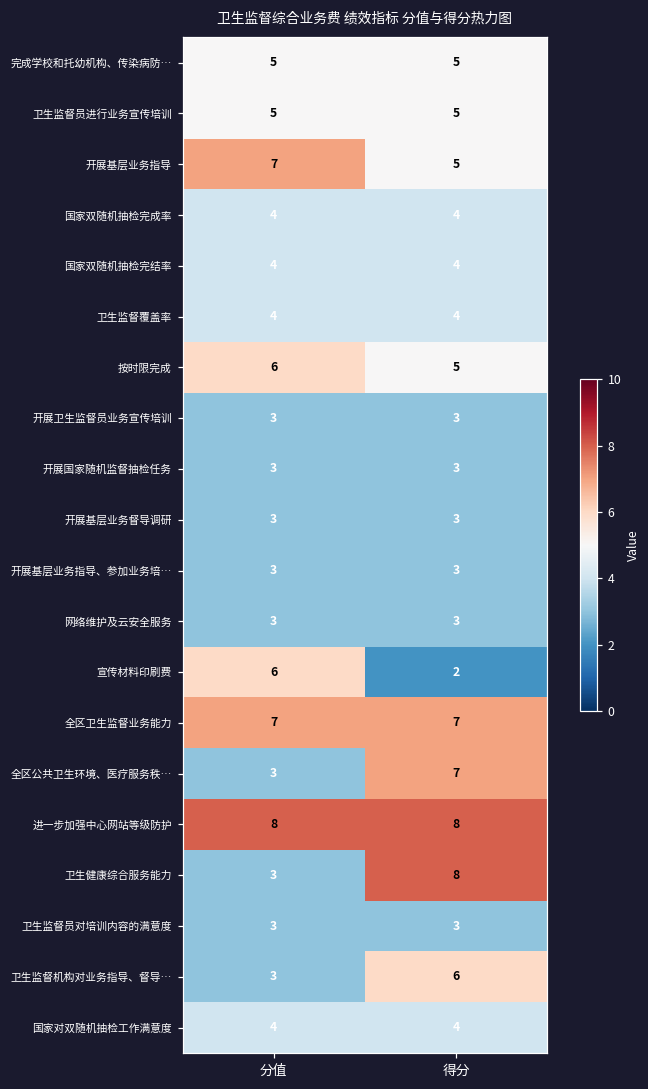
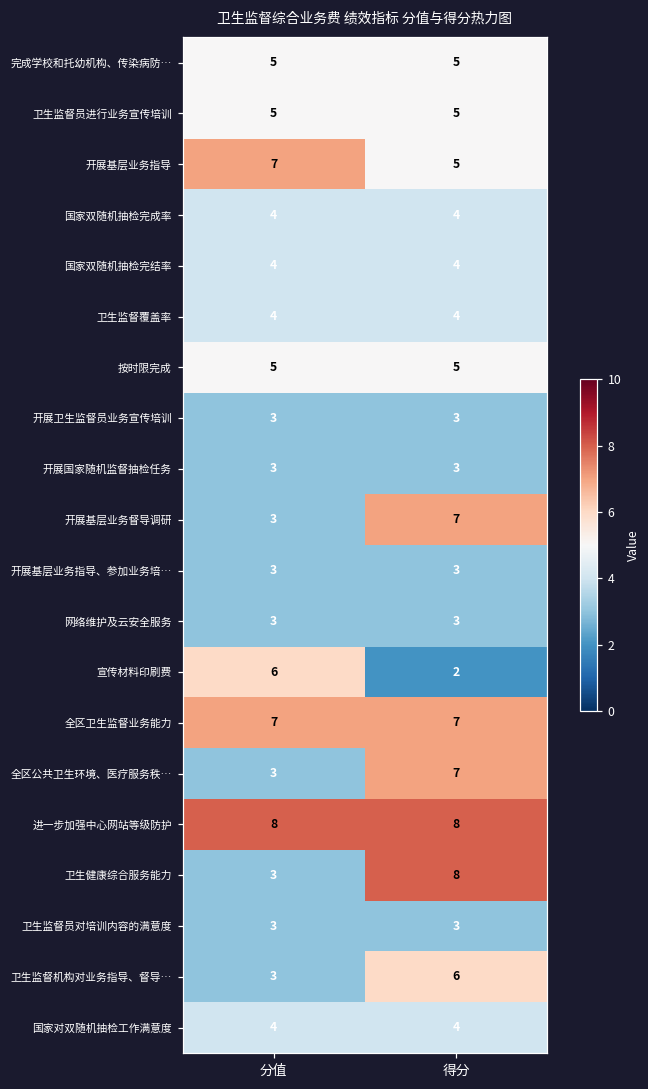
  {
    "完成学校和托幼机构、传染病防…": {
      "分值": 5,
      "得分": 5
    },
    "卫生监督员进行业务宣传培训": {
      "分值": 5,
      "得分": 5
    },
    "开展基层业务指导": {
      "分值": 7,
      "得分": 5
    },
    "按时限完成": {
-     "分值": 6,
+     "分值": 5,
      "得分": 5
    },
    "开展卫生监督员业务宣传培训": {
      "分值": 3,
      "得分": 3
    },
    "开展国家随机监督抽检任务": {
      "分值": 3,
      "得分": 3
    },
    "开展基层业务督导调研": {
      "分值": 3,
-     "得分": 3
+     "得分": 7
    },
    "开展基层业务指导、参加业务培…": {
      "分值": 3,
      "得分": 3
    },
    "网络维护及云安全服务": {
      "分值": 3,
      "得分": 3
    },
    "宣传材料印刷费": {
      "分值": 6,
      "得分": 2
    },
    "全区卫生监督业务能力": {
      "分值": 7,
      "得分": 7
    },
    "全区公共卫生环境、医疗服务秩…": {
      "分值": 3,
      "得分": 7
    },
    "进一步加强中心网站等级防护": {
      "分值": 8,
      "得分": 8
    },
    "卫生健康综合服务能力": {
      "分值": 3,
      "得分": 8
    },
    "卫生监督员对培训内容的满意度": {
      "分值": 3,
      "得分": 3
    },
    "卫生监督机构对业务指导、督导…": {
      "分值": 3,
      "得分": 6
    }
  }
